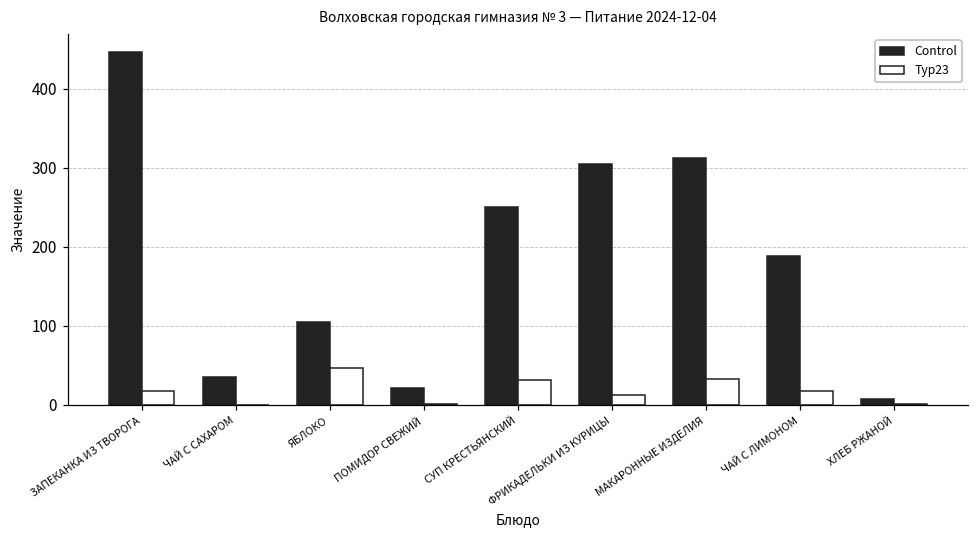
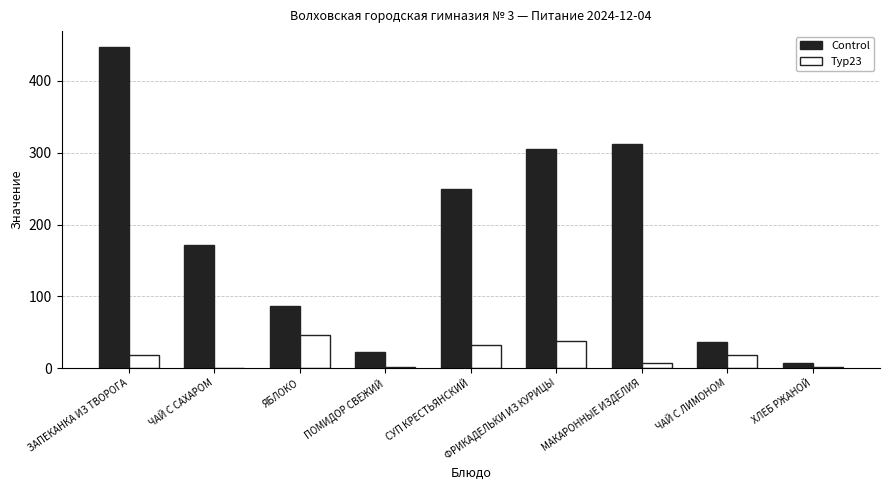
  {
    "Control": {
      "ЗАПЕКАНКА ИЗ ТВОРОГА": 450,
-     "ЧАЙ С САХАРОМ": 40,
-     "ЯБЛОКО": 110,
+     "ЧАЙ С САХАРОМ": 170,
+     "ЯБЛОКО": 90,
      "ПОМИДОР СВЕЖИЙ": 20,
      "СУП КРЕСТЬЯНСКИЙ": 250,
      "ФРИКАДЕЛЬКИ ИЗ КУРИЦЫ": 310,
      "МАКАРОННЫЕ ИЗДЕЛИЯ": 310,
-     "ЧАЙ С ЛИМОНОМ": 190,
+     "ЧАЙ С ЛИМОНОМ": 40,
      "ХЛЕБ РЖАНОЙ": 10
    },
    "Typ23": {
      "ЗАПЕКАНКА ИЗ ТВОРОГА": 20,
      "ЯБЛОКО": 50,
      "СУП КРЕСТЬЯНСКИЙ": 30,
-     "ФРИКАДЕЛЬКИ ИЗ КУРИЦЫ": 10,
-     "МАКАРОННЫЕ ИЗДЕЛИЯ": 30,
+     "ФРИКАДЕЛЬКИ ИЗ КУРИЦЫ": 40,
+     "МАКАРОННЫЕ ИЗДЕЛИЯ": 10,
      "ЧАЙ С ЛИМОНОМ": 20
    }
  }
